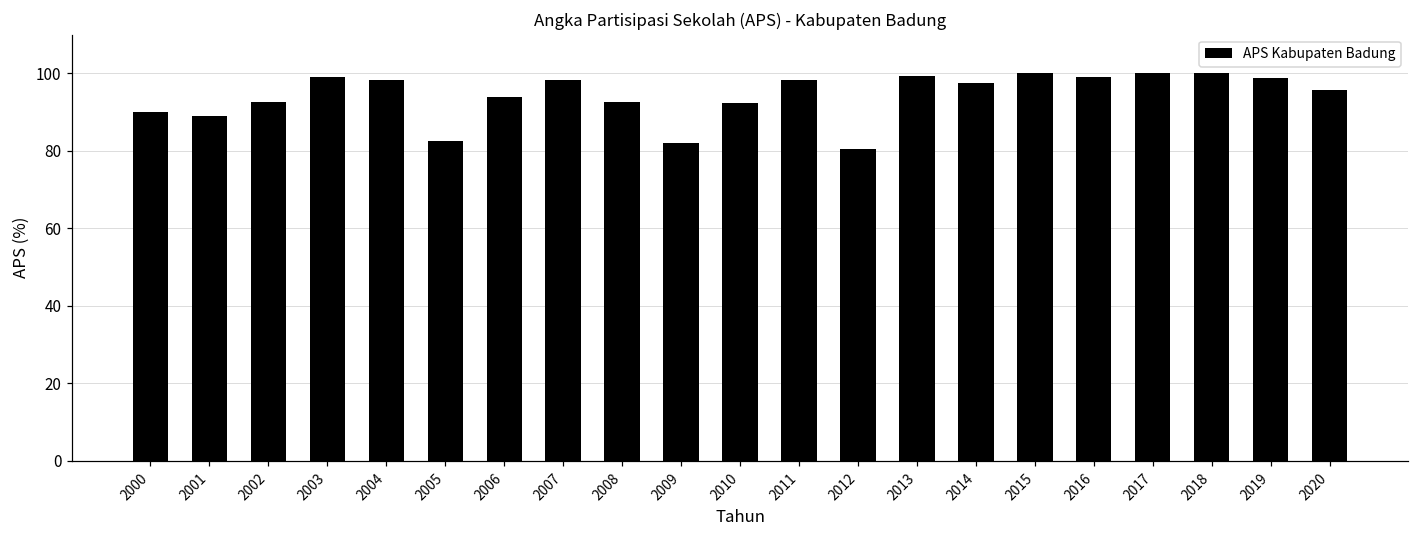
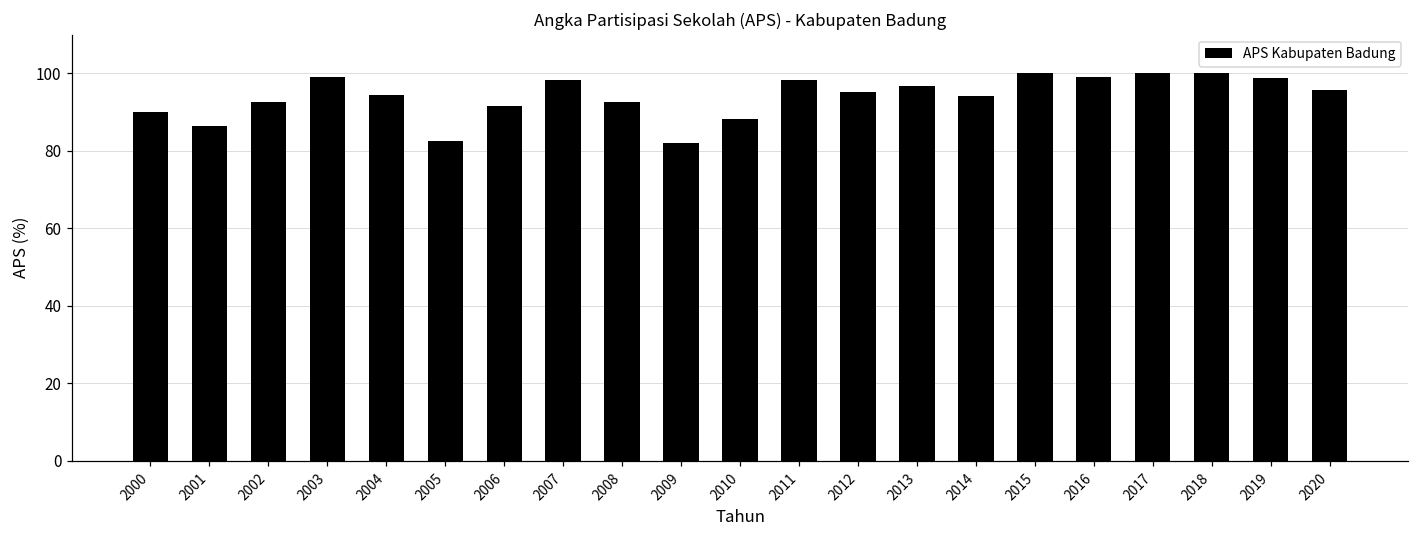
  {
    "2000": 90,
-   "2001": 89,
+   "2001": 87,
    "2002": 93,
    "2003": 99,
-   "2004": 98,
+   "2004": 94,
    "2005": 83,
-   "2006": 94,
+   "2006": 92,
    "2007": 98,
    "2008": 93,
    "2009": 82,
-   "2010": 92,
+   "2010": 88,
    "2011": 98,
-   "2012": 80,
-   "2013": 99,
-   "2014": 98,
+   "2012": 95,
+   "2013": 97,
+   "2014": 94,
    "2015": 100,
    "2016": 99,
    "2017": 100,
    "2018": 100,
    "2019": 99,
    "2020": 96
  }
